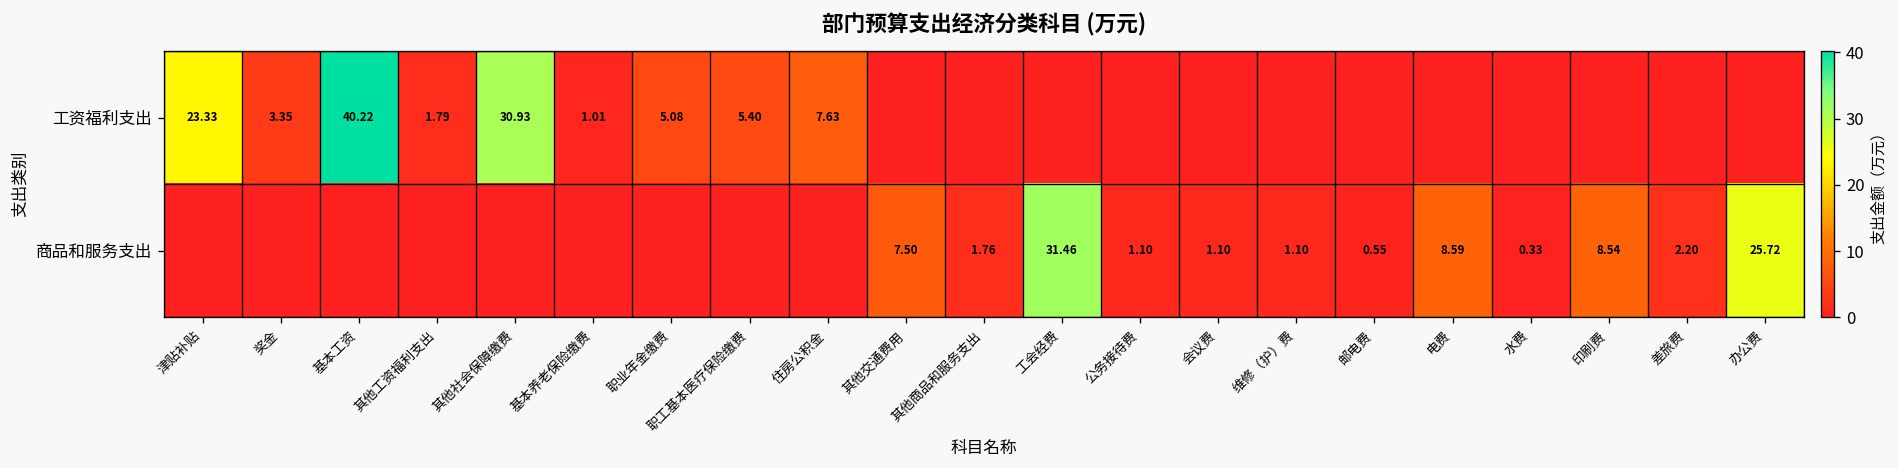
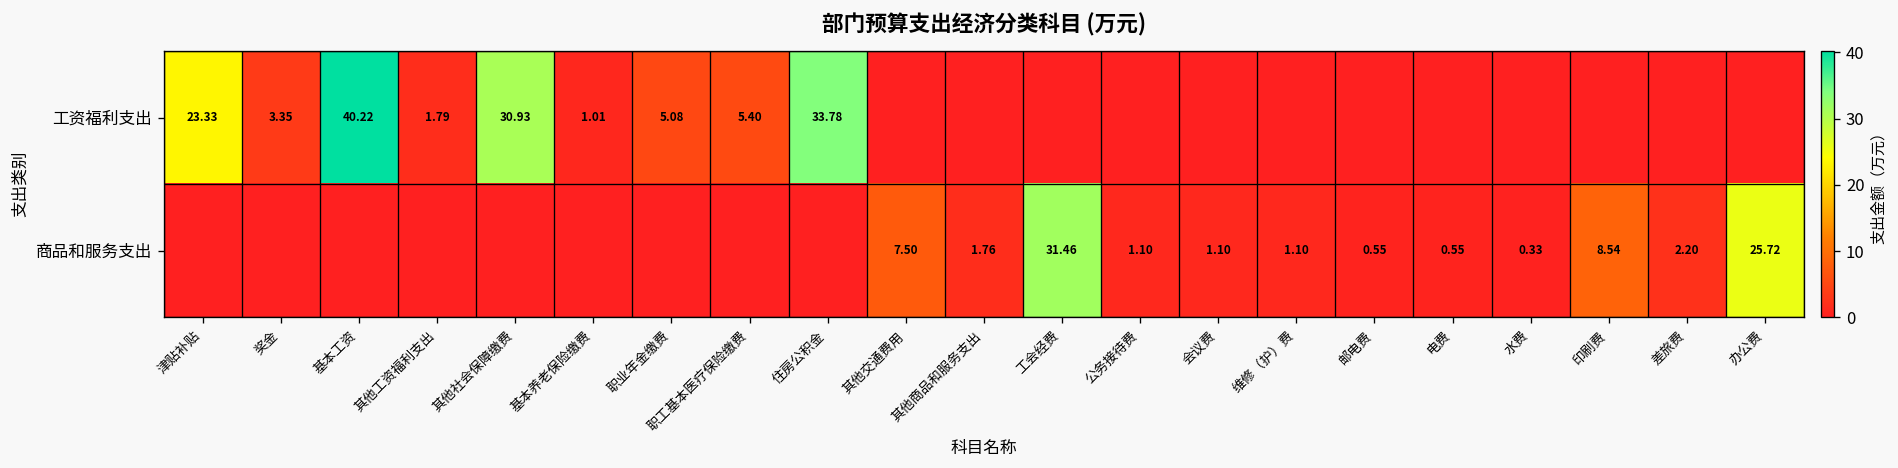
  {
    "工资福利支出": {
      "津贴补贴": 23.33,
      "奖金": 3.35,
      "基本工资": 40.22,
      "其他工资福利支出": 1.79,
      "其他社会保障缴费": 30.93,
      "基本养老保险缴费": 1.01,
      "职业年金缴费": 5.08,
      "职工基本医疗保险缴费": 5.40,
-     "住房公积金": 7.63
+     "住房公积金": 33.78
    },
    "商品和服务支出": {
      "其他交通费用": 7.50,
      "其他商品和服务支出": 1.76,
      "工会经费": 31.46,
      "公务接待费": 1.10,
      "会议费": 1.10,
      "维修（护）费": 1.10,
      "邮电费": 0.55,
-     "电费": 8.59,
+     "电费": 0.55,
      "水费": 0.33,
      "印刷费": 8.54,
      "差旅费": 2.20,
      "办公费": 25.72
    }
  }
